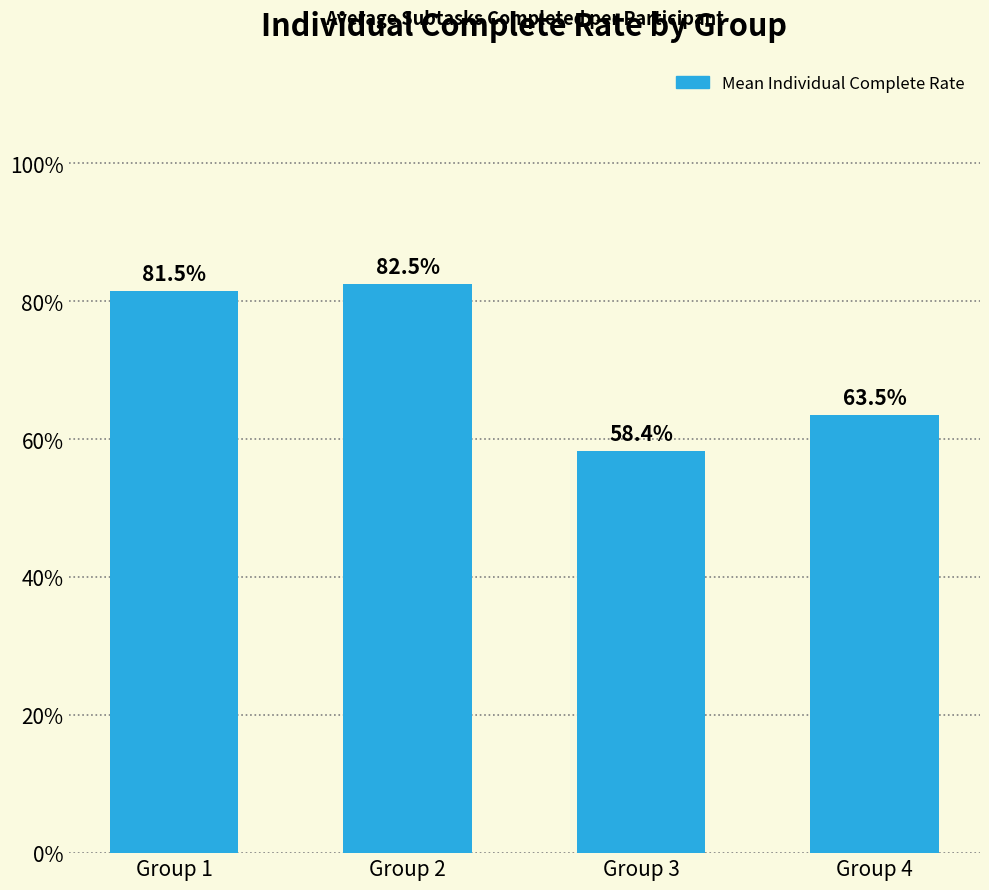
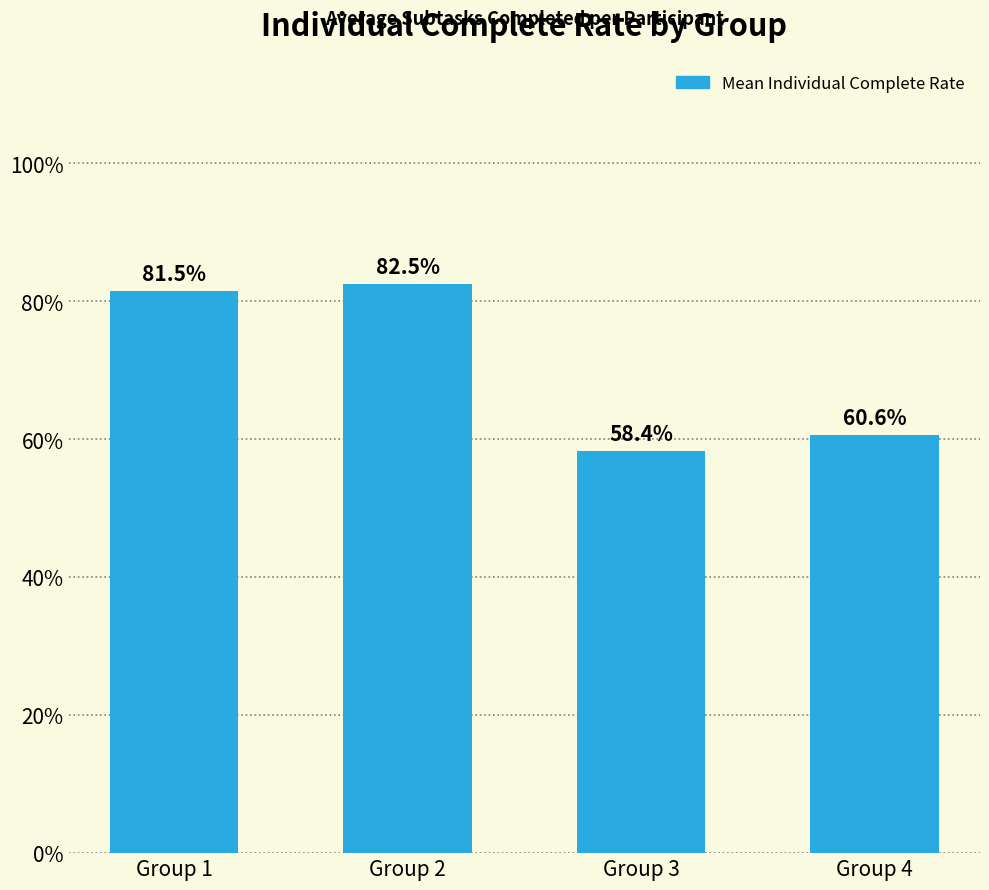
  {
    "Group 1": "81.5%",
    "Group 2": "82.5%",
    "Group 3": "58.4%",
-   "Group 4": "63.5%"
+   "Group 4": "60.6%"
  }
